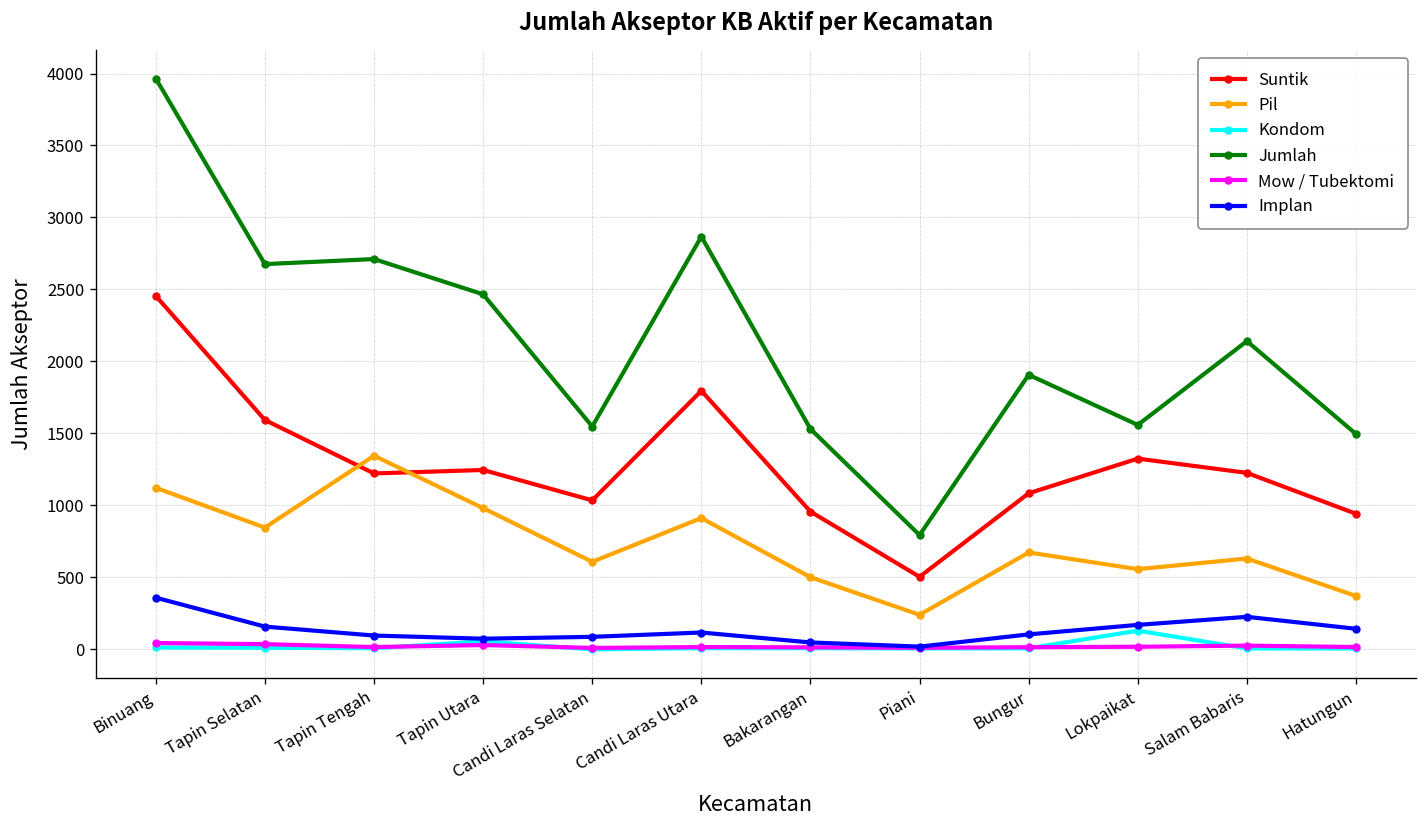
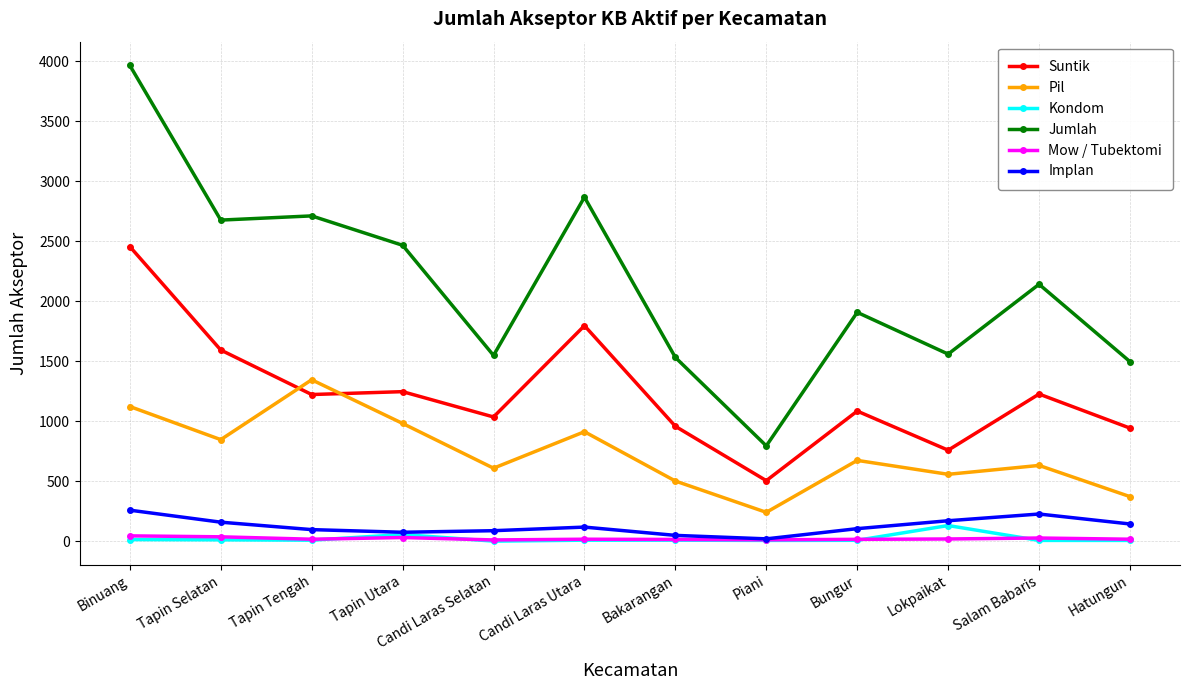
  {
    "Suntik": {
      "Binuang": 2460,
      "Tapin Selatan": 1590,
      "Tapin Tengah": 1220,
      "Tapin Utara": 1250,
      "Candi Laras Selatan": 1040,
      "Candi Laras Utara": 1800,
      "Bakarangan": 960,
      "Piani": 500,
      "Bungur": 1080,
-     "Lokpaikat": 1330,
+     "Lokpaikat": 760,
      "Salam Babaris": 1230,
      "Hatungun": 940
    },
    "Pil": {
      "Binuang": 1120,
      "Tapin Selatan": 850,
      "Tapin Tengah": 1350,
      "Tapin Utara": 980,
      "Candi Laras Selatan": 610,
      "Candi Laras Utara": 910,
      "Bakarangan": 500,
      "Piani": 240,
      "Bungur": 670,
      "Lokpaikat": 560,
      "Salam Babaris": 630,
      "Hatungun": 370
    },
    "Kondom": {
      "Binuang": 10,
      "Tapin Selatan": 10,
      "Lokpaikat": 130
    },
    "Jumlah": {
      "Binuang": 3970,
      "Tapin Selatan": 2680,
      "Tapin Tengah": 2710,
      "Tapin Utara": 2470,
      "Candi Laras Selatan": 1550,
      "Candi Laras Utara": 2870,
      "Bakarangan": 1530,
      "Piani": 790,
      "Bungur": 1910,
      "Lokpaikat": 1560,
      "Salam Babaris": 2140,
      "Hatungun": 1500
    },
    "Mow / Tubektomi": {
      "Binuang": 40,
      "Tapin Selatan": 40,
      "Tapin Utara": 30,
      "Lokpaikat": 20
    },
    "Implan": {
-     "Binuang": 360,
+     "Binuang": 260,
      "Tapin Selatan": 160,
      "Tapin Tengah": 100,
      "Candi Laras Selatan": 90,
      "Candi Laras Utara": 120,
      "Bakarangan": 50,
      "Bungur": 100,
      "Lokpaikat": 170,
      "Salam Babaris": 230,
      "Hatungun": 140
    }
  }
